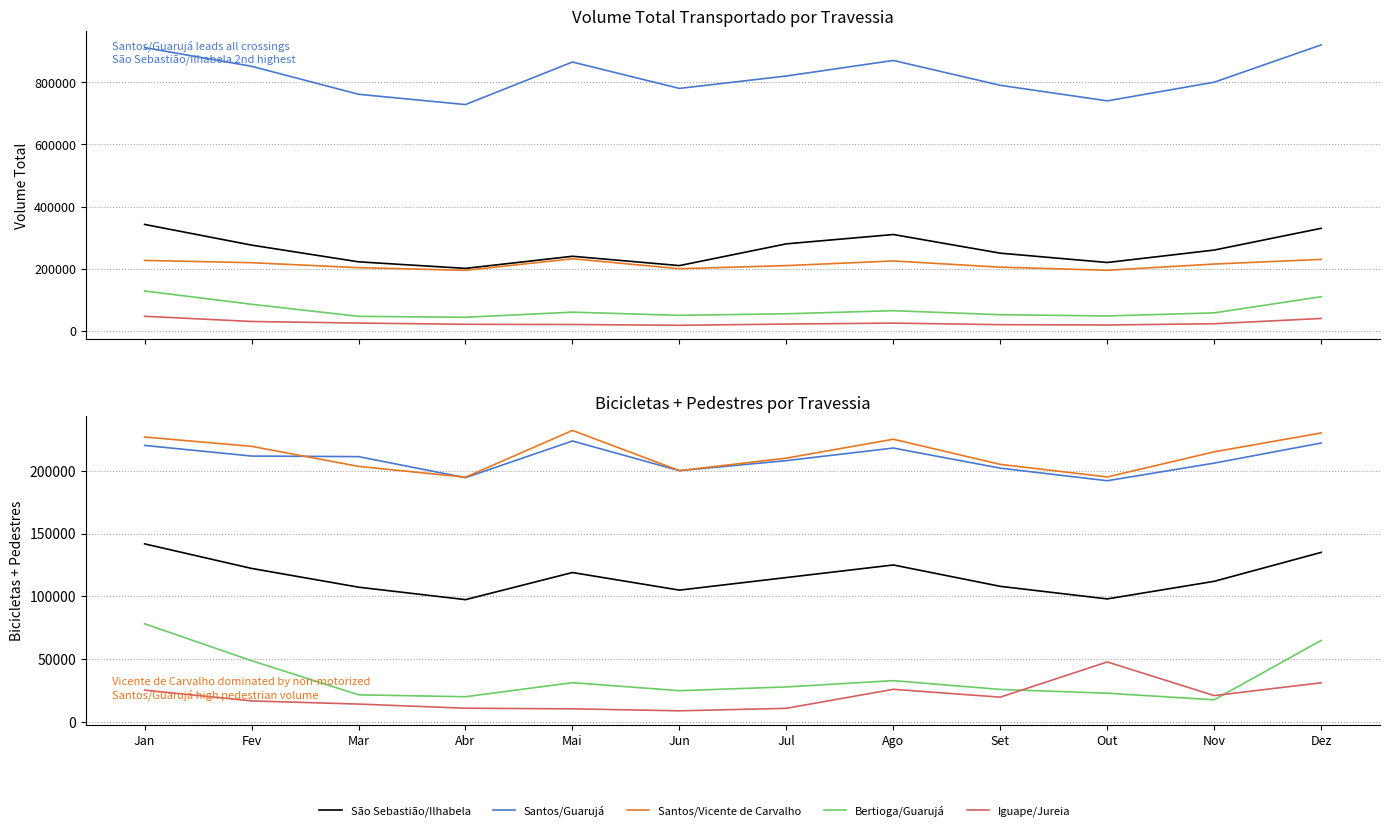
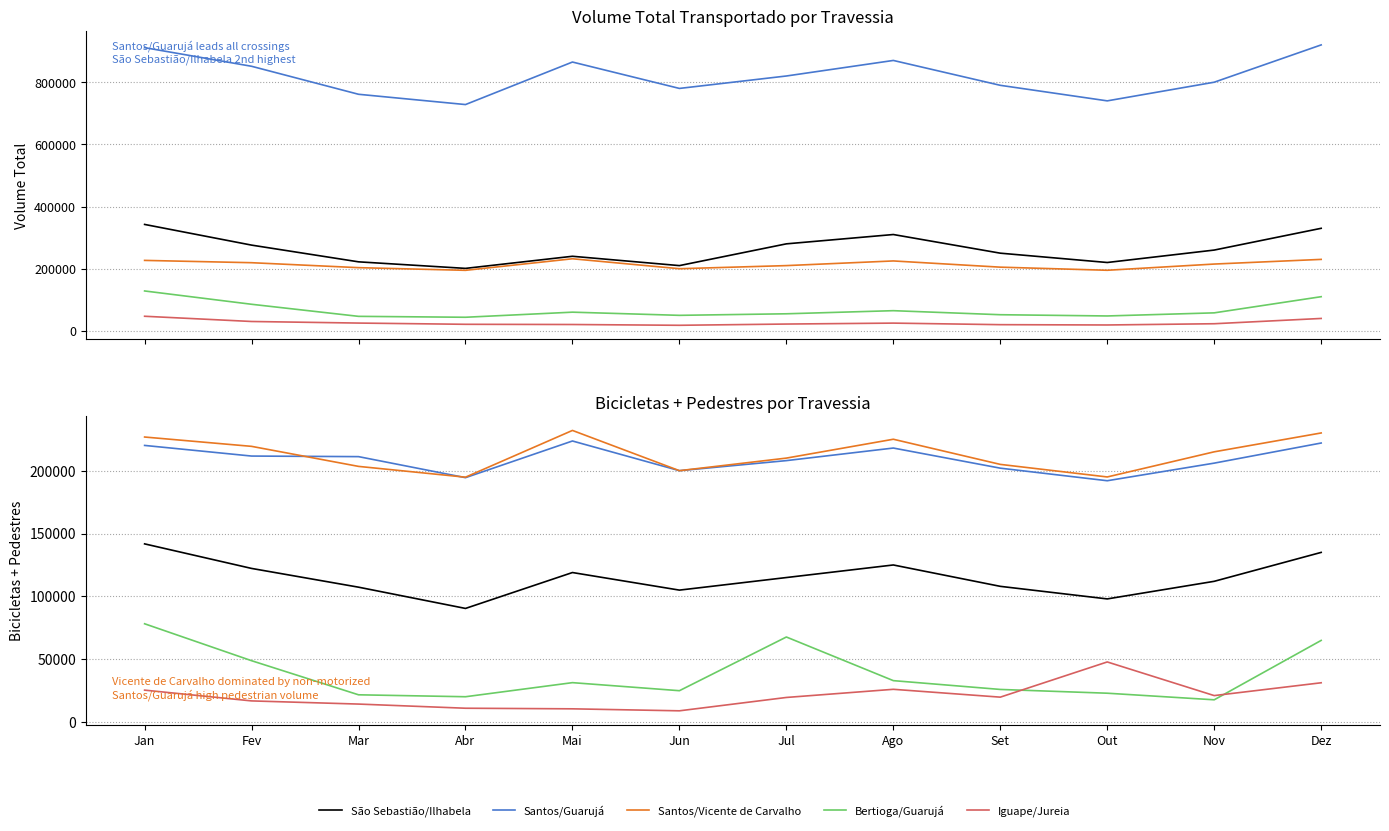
  {
    "Bicicletas + Pedestres por Travessia": {
      "São Sebastião/Ilhabela": {
        "Jan": 142000,
        "Fev": 122000,
        "Mar": 107000,
-       "Abr": 97000,
+       "Abr": 90000,
        "Mai": 119000,
        "Jun": 105000,
        "Jul": 115000,
        "Ago": 125000,
        "Set": 108000,
        "Out": 98000,
        "Nov": 112000,
        "Dez": 135000
      },
      "Santos/Guarujá": {
        "Jan": 220000,
        "Fev": 212000,
        "Mar": 211000,
        "Mai": 224000,
        "Jul": 208000,
        "Ago": 218000,
        "Set": 202000,
        "Out": 192000,
        "Nov": 206000,
        "Dez": 222000
      },
      "Santos/Vicente de Carvalho": {
        "Jan": 227000,
        "Fev": 219000,
        "Mar": 203000,
        "Mai": 232000,
        "Jul": 210000,
        "Ago": 225000,
        "Set": 205000,
        "Out": 195000,
        "Nov": 215000,
        "Dez": 230000
      },
      "Bertioga/Guarujá": {
        "Jan": 78000,
        "Fev": 49000,
        "Mar": 22000,
        "Abr": 20000,
        "Mai": 31000,
        "Jun": 25000,
-       "Jul": 28000,
+       "Jul": 68000,
        "Ago": 33000,
        "Set": 26000,
        "Out": 23000,
        "Nov": 18000,
        "Dez": 65000
      },
      "Iguape/Jureia": {
        "Jan": 25000,
        "Fev": 17000,
        "Mar": 14000,
        "Abr": 11000,
        "Mai": 11000,
        "Jun": 9000,
-       "Jul": 11000,
+       "Jul": 20000,
        "Ago": 26000,
        "Set": 20000,
        "Out": 48000,
        "Nov": 21000,
        "Dez": 31000
      }
    }
  }
